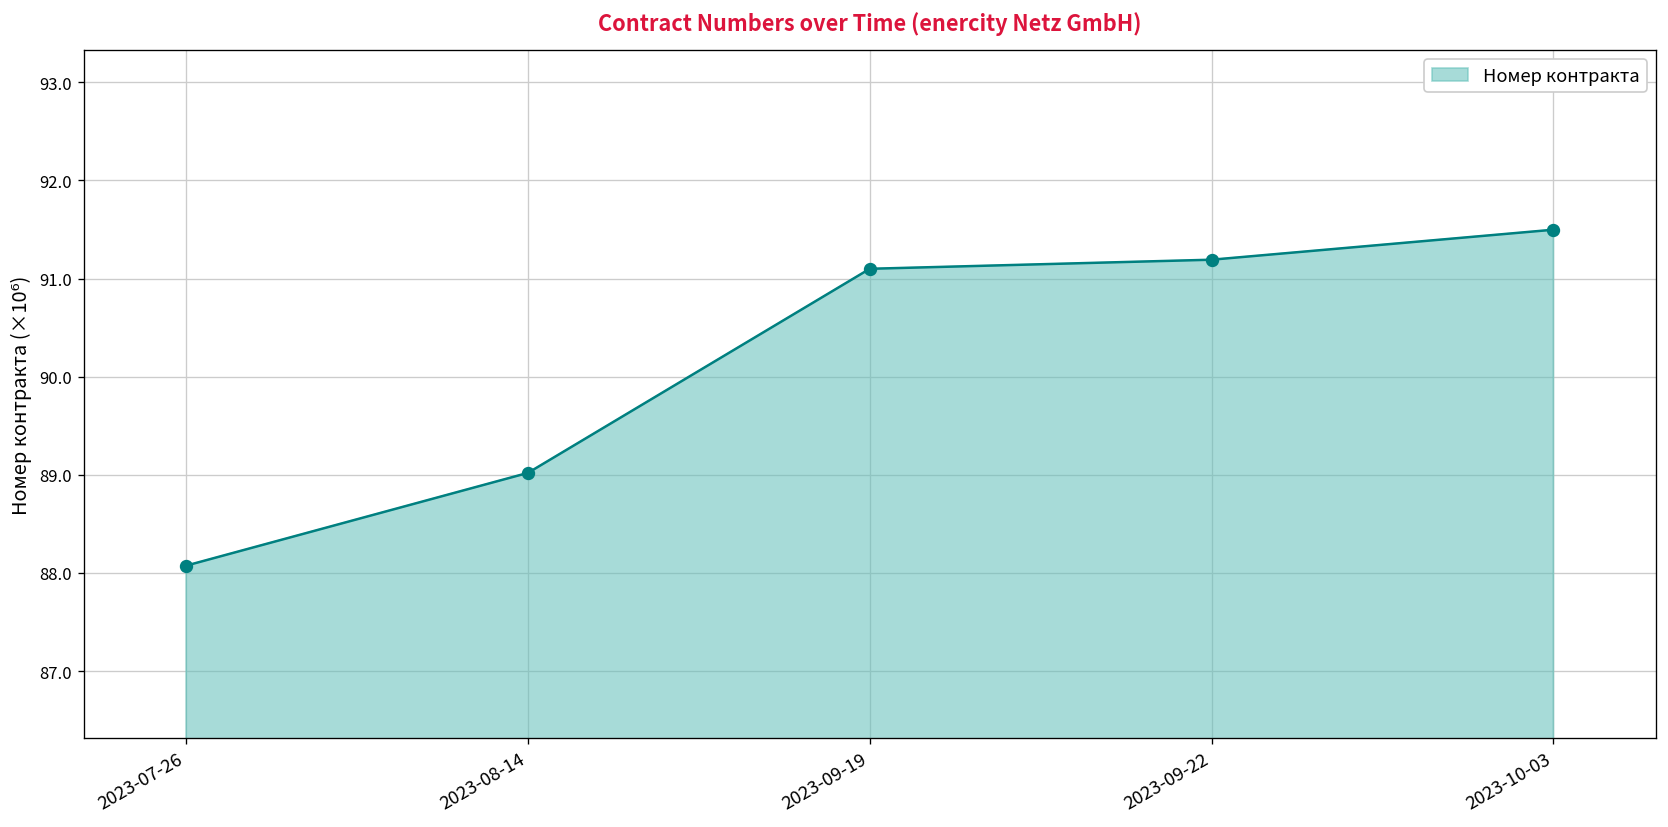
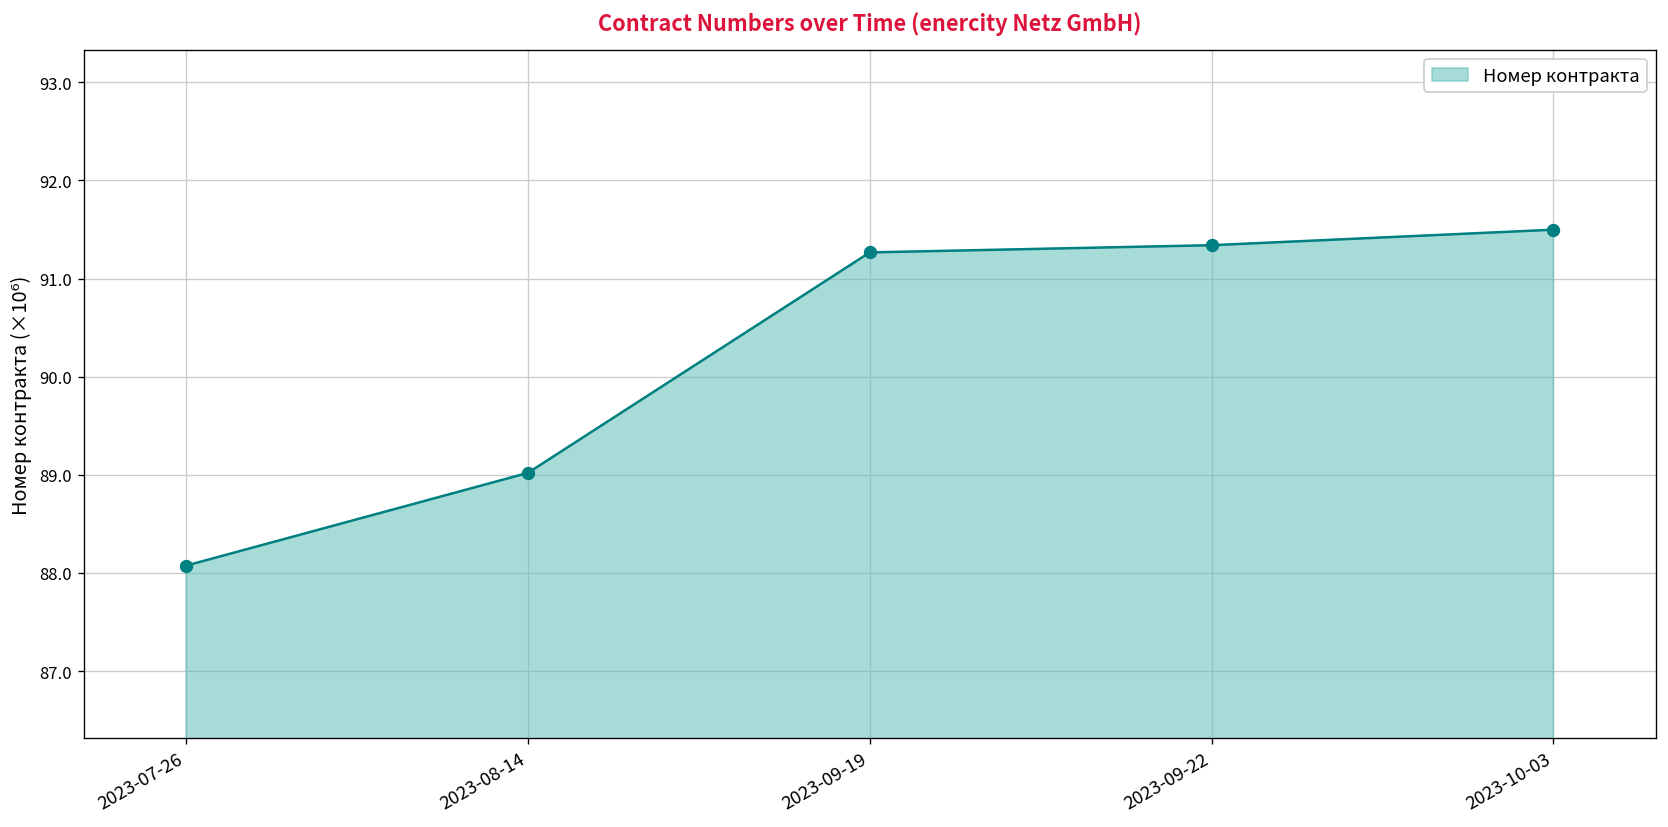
  {
    "2023-07-26": 88.1,
    "2023-08-14": 89.0,
-   "2023-09-19": 91.1,
-   "2023-09-22": 91.2,
+   "2023-09-19": 91.3,
+   "2023-09-22": 91.3,
    "2023-10-03": 91.5
  }
